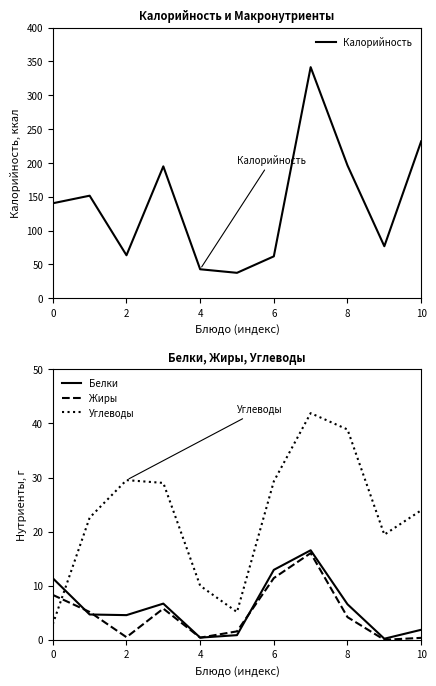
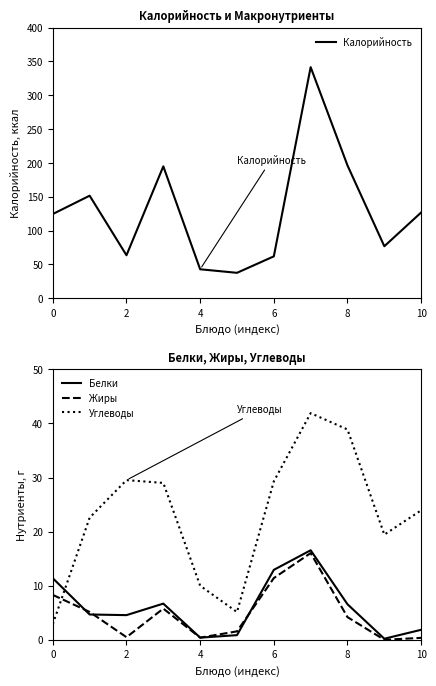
  {
    "Калорийность и Макронутриенты": {
-     "0": 140,
+     "0": 120,
      "2": 60,
      "4": 40,
      "6": 60,
      "8": 200,
-     "10": 230
+     "10": 130
    }
  }
